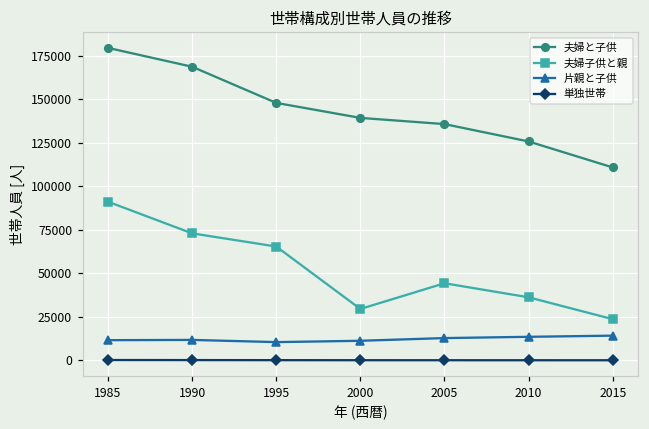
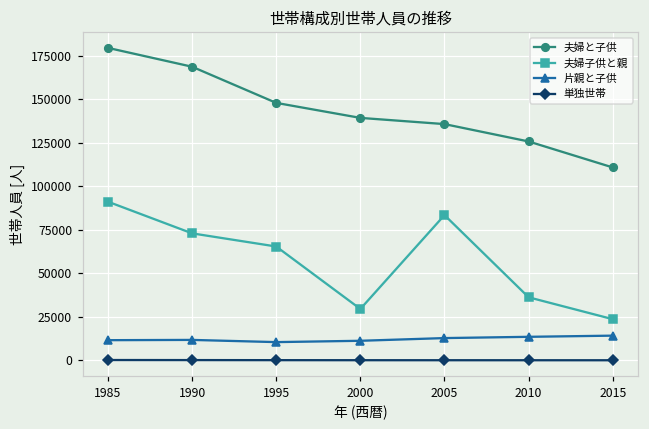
  {
    "夫婦子供と親": {
      "1985": 91000,
      "1990": 73000,
      "1995": 65000,
      "2000": 30000,
-     "2005": 44000,
+     "2005": 83000,
      "2010": 36000,
      "2015": 24000
    },
    "単独世帯": {
      "1985": 0,
      "1990": 0,
      "1995": 0,
      "2000": 0,
      "2005": 0,
      "2010": 0,
      "2015": 0
    }
  }
